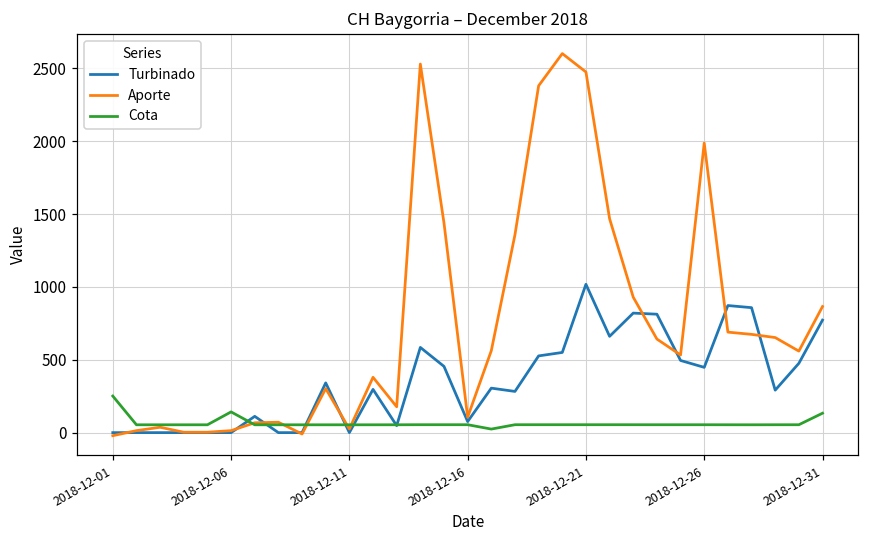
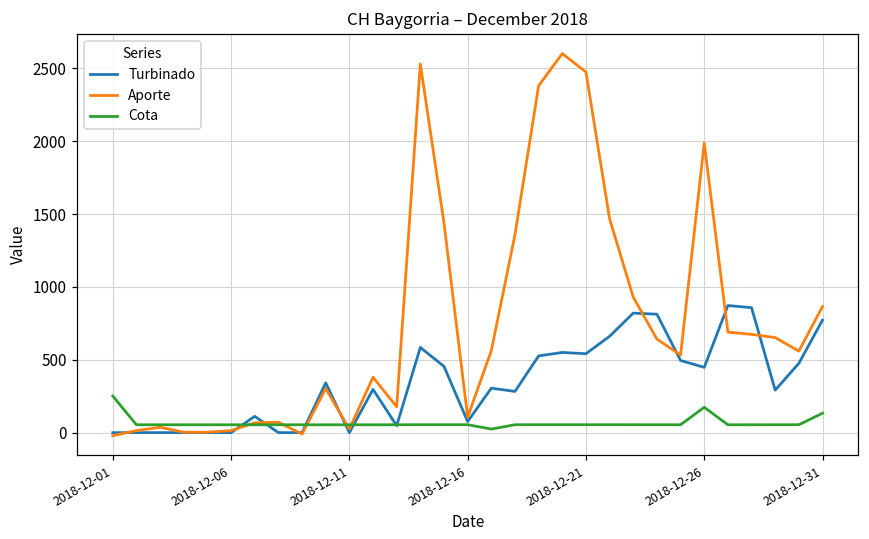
  {
    "Turbinado": {
      "2018-12-01": 0,
      "2018-12-11": 0,
      "2018-12-16": 80,
-     "2018-12-21": 1020,
+     "2018-12-21": 540,
      "2018-12-26": 450,
      "2018-12-31": 770
    },
    "Aporte": {
      "2018-12-01": -20,
      "2018-12-11": 30,
      "2018-12-16": 110,
      "2018-12-21": 2470,
      "2018-12-26": 1990,
      "2018-12-31": 870
    },
    "Cota": {
      "2018-12-01": 250,
-     "2018-12-06": 140,
+     "2018-12-06": 50,
      "2018-12-11": 50,
      "2018-12-16": 50,
      "2018-12-21": 50,
-     "2018-12-26": 50,
+     "2018-12-26": 170,
      "2018-12-31": 130
    }
  }
